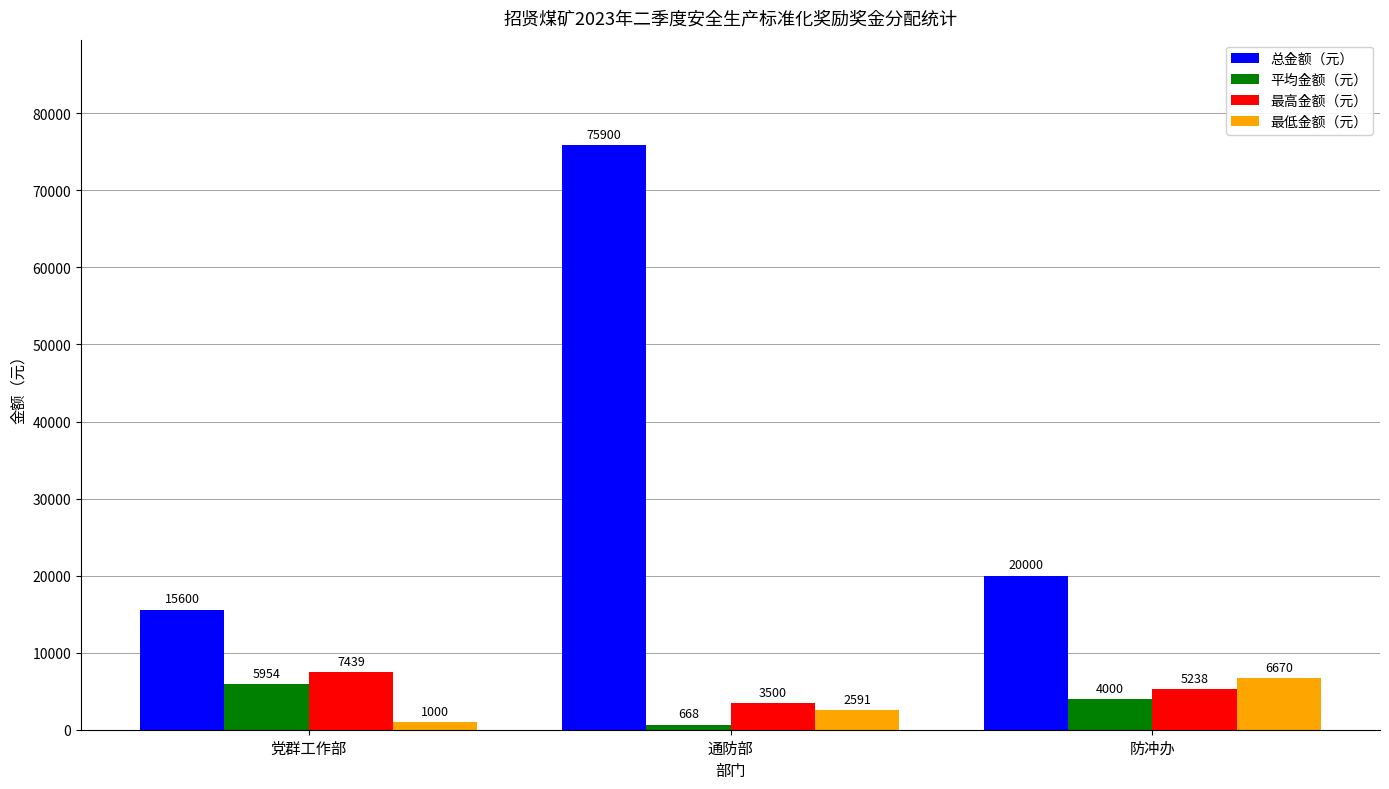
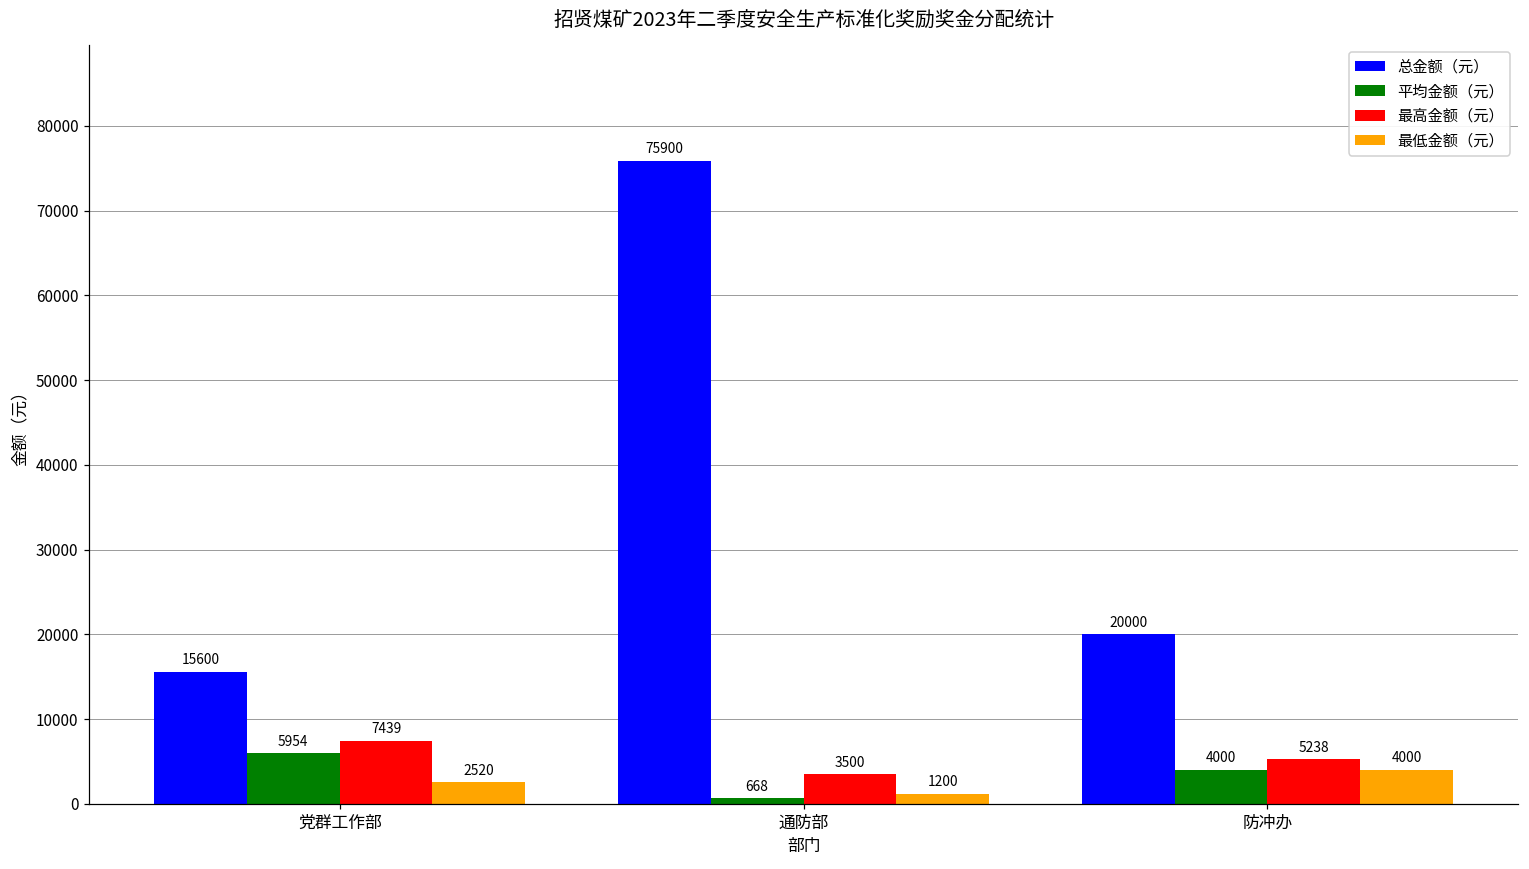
  {
    "总金额（元）": {
      "党群工作部": 15600,
      "通防部": 75900,
      "防冲办": 20000
    },
    "平均金额（元）": {
      "党群工作部": 5954,
      "通防部": 668,
      "防冲办": 4000
    },
    "最高金额（元）": {
      "党群工作部": 7439,
      "通防部": 3500,
      "防冲办": 5238
    },
    "最低金额（元）": {
-     "党群工作部": 1000,
-     "通防部": 2591,
-     "防冲办": 6670
+     "党群工作部": 2520,
+     "通防部": 1200,
+     "防冲办": 4000
    }
  }
